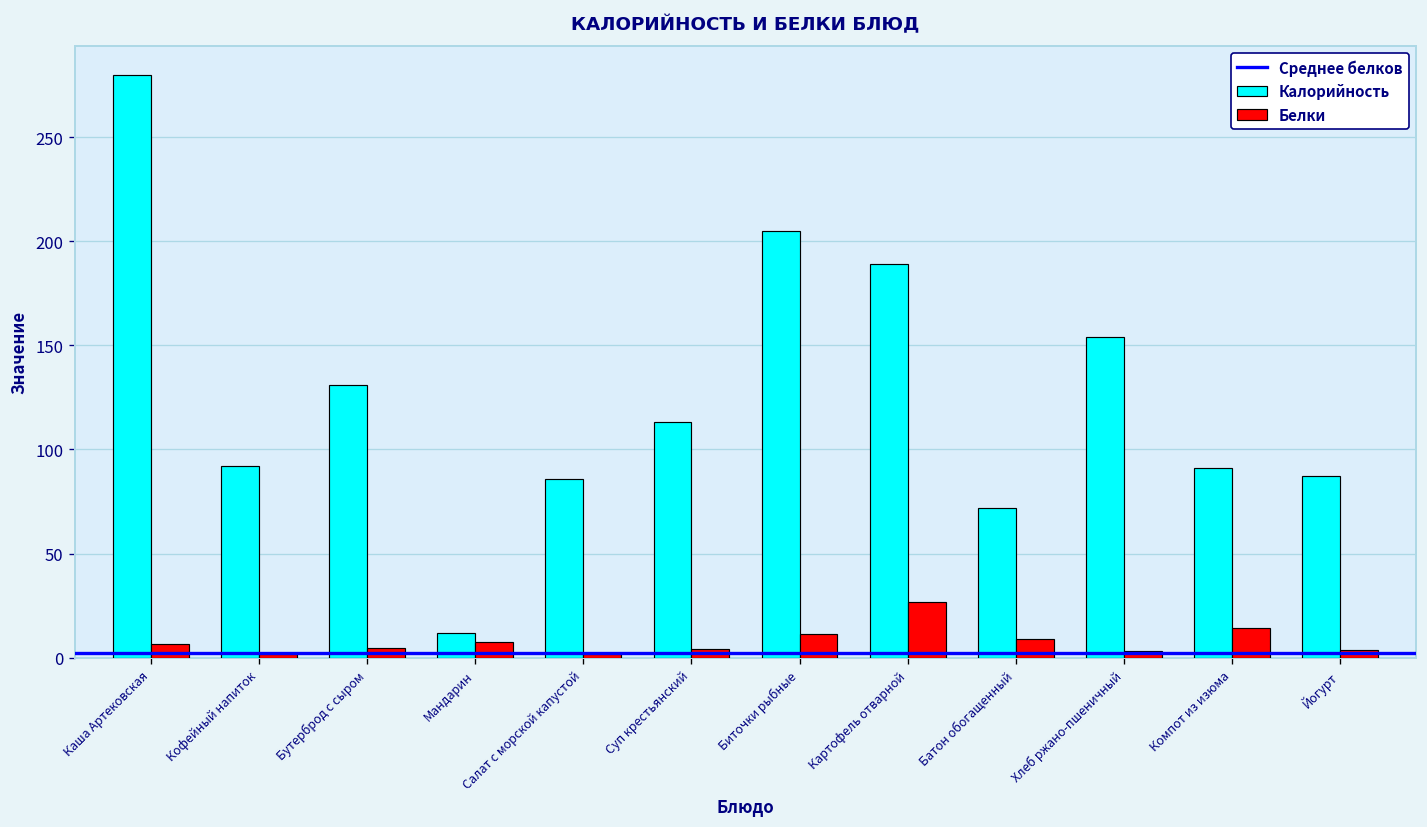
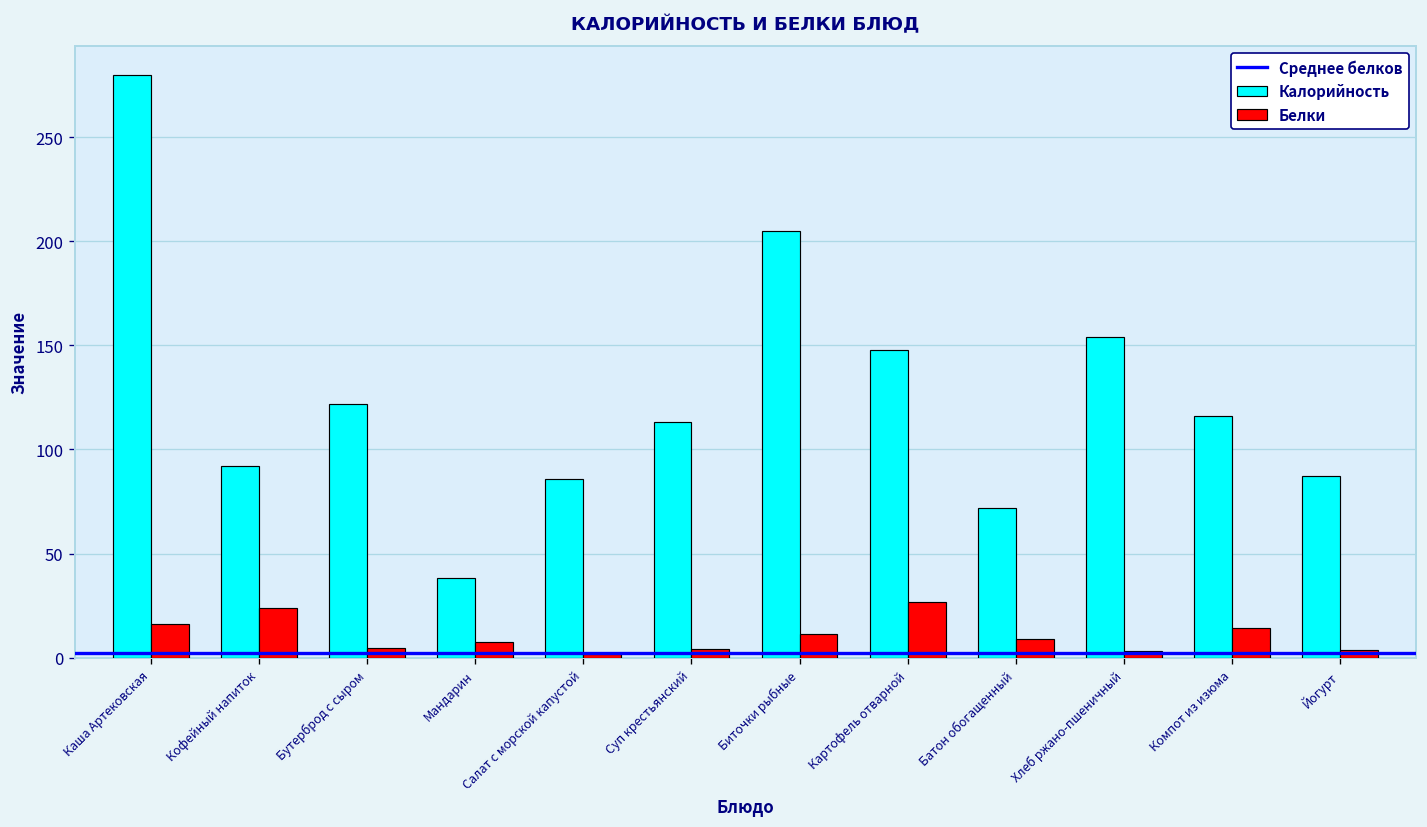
  {
    "Калорийность": {
      "Каша Артековская": 280,
      "Кофейный напиток": 92,
-     "Бутерброд с сыром": 131,
-     "Мандарин": 12,
+     "Бутерброд с сыром": 122,
+     "Мандарин": 38,
      "Салат с морской капустой": 86,
      "Суп крестьянский": 113,
      "Биточки рыбные": 205,
-     "Картофель отварной": 189,
+     "Картофель отварной": 148,
      "Батон обогащенный": 72,
      "Хлеб ржано-пшеничный": 154,
-     "Компот из изюма": 91,
+     "Компот из изюма": 116,
      "Йогурт": 87
    },
    "Белки": {
-     "Каша Артековская": 6,
-     "Кофейный напиток": 2,
+     "Каша Артековская": 16,
+     "Кофейный напиток": 24,
      "Бутерброд с сыром": 5,
      "Мандарин": 8,
      "Салат с морской капустой": 2,
      "Суп крестьянский": 4,
      "Биточки рыбные": 11,
      "Картофель отварной": 27,
      "Батон обогащенный": 9,
      "Хлеб ржано-пшеничный": 3,
      "Компот из изюма": 14,
      "Йогурт": 4
    }
  }
